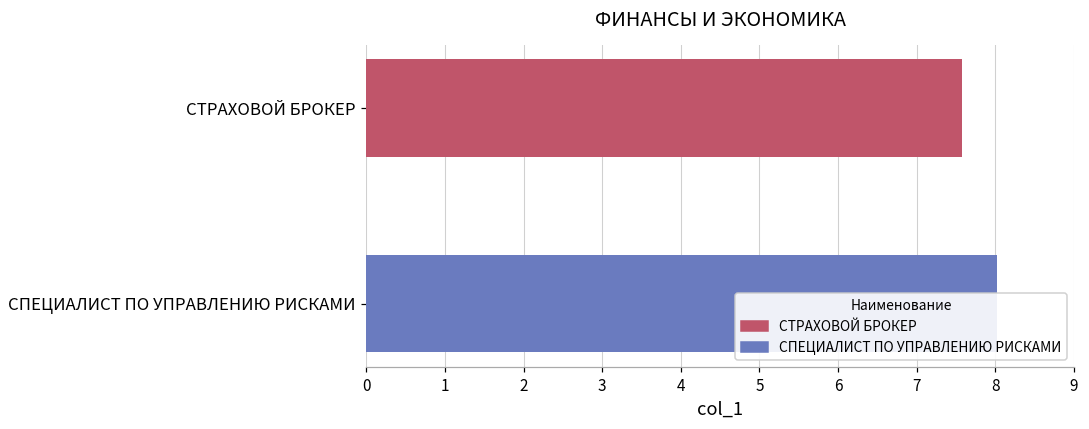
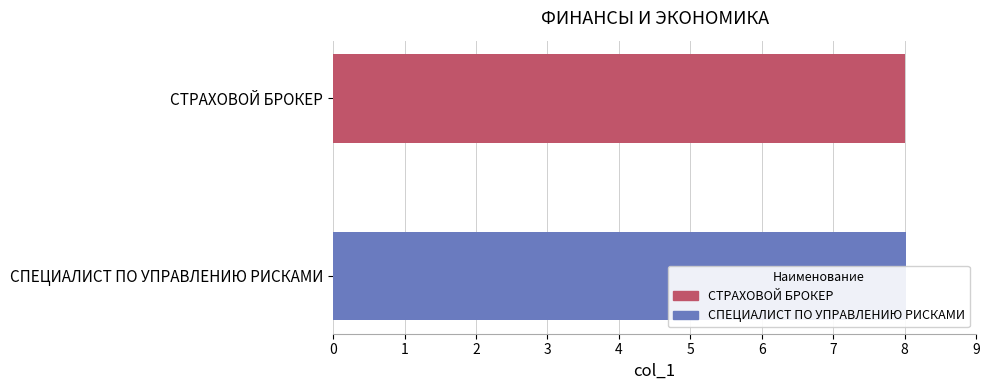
  {
-   "СТРАХОВОЙ БРОКЕР": 7.6
+   "СТРАХОВОЙ БРОКЕР": 8.0
  }
